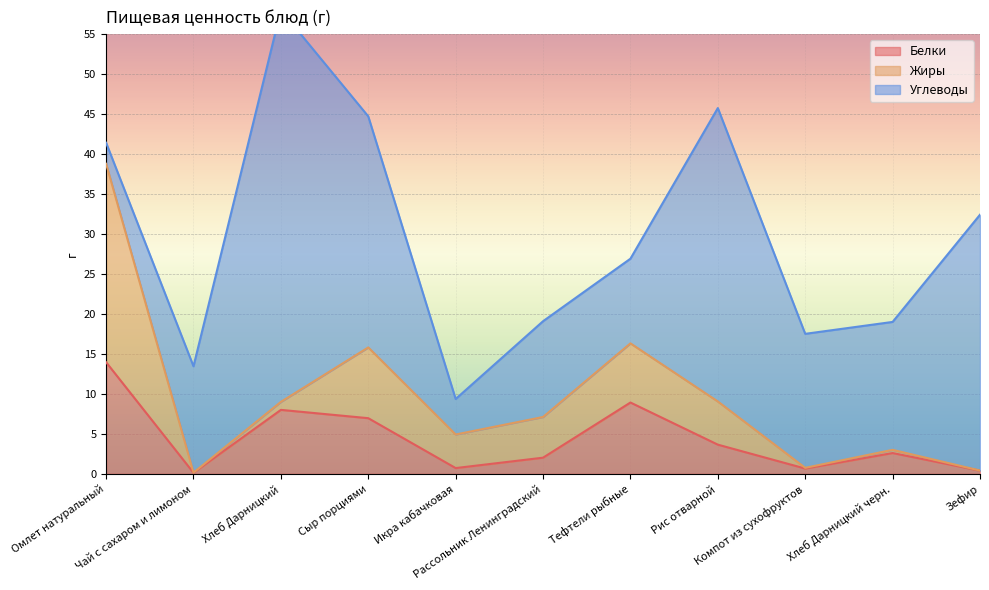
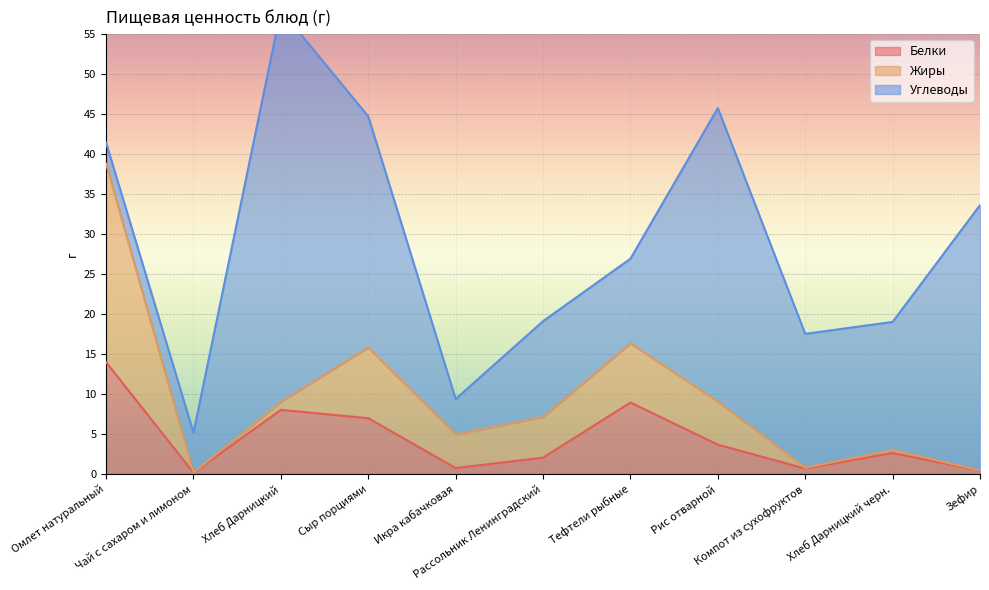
  {
    "Углеводы": {
      "Омлет натуральный": 3,
-     "Чай с сахаром и лимоном": 13,
+     "Чай с сахаром и лимоном": 5,
      "Сыр порциями": 29,
      "Икра кабачковая": 4,
      "Рассольник Ленинградский": 12,
      "Тефтели рыбные": 11,
      "Рис отварной": 37,
      "Компот из сухофруктов": 17,
      "Хлеб Дарницкий черн.": 16,
-     "Зефир": 32
+     "Зефир": 33
    }
  }
